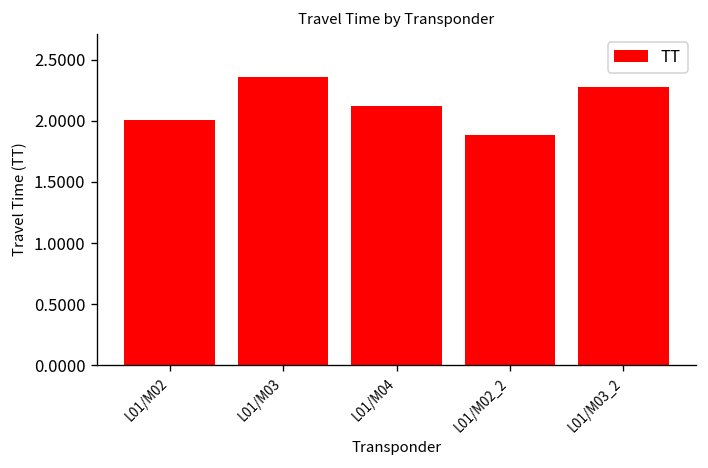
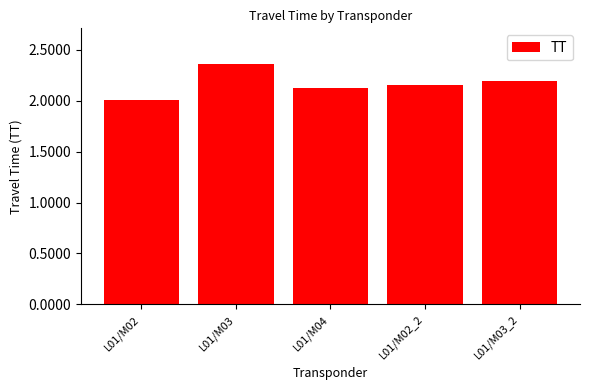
  {
    "L01/M02": 2.01,
    "L01/M03": 2.36,
    "L01/M04": 2.12,
-   "L01/M02_2": 1.88,
-   "L01/M03_2": 2.28
+   "L01/M02_2": 2.15,
+   "L01/M03_2": 2.20
  }
